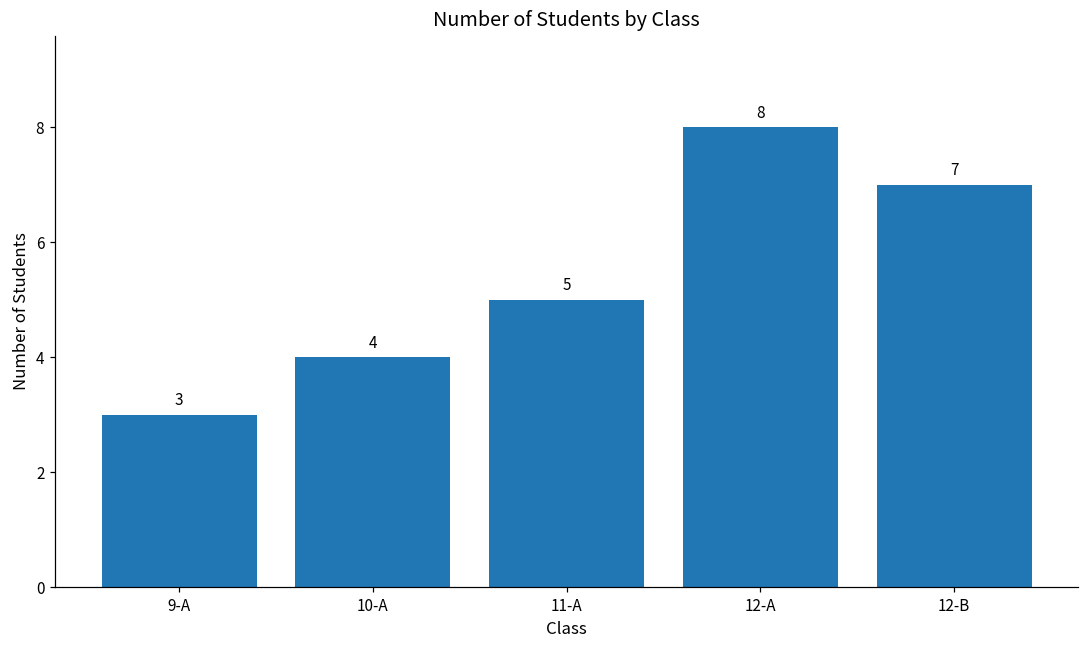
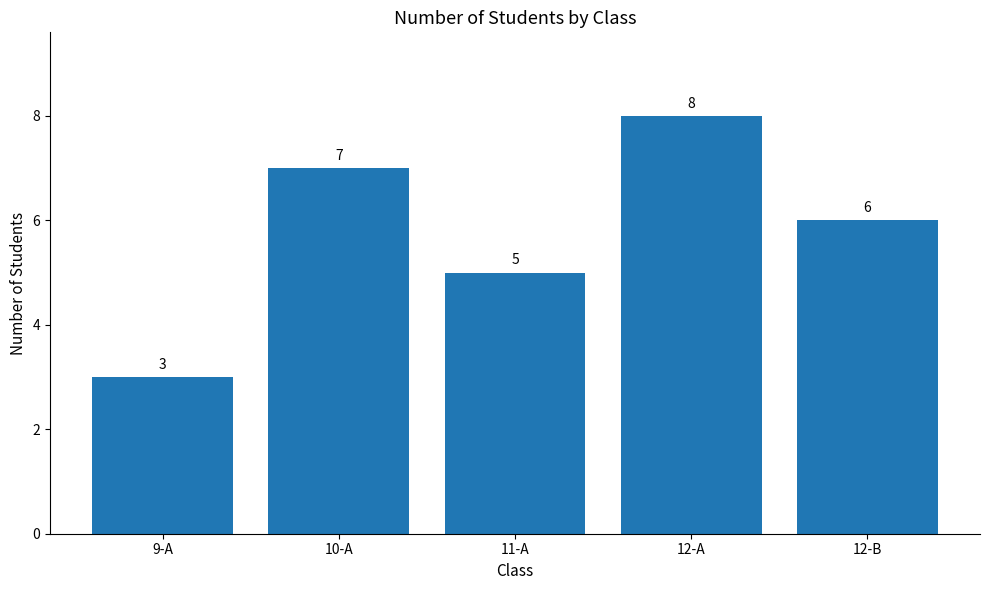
  {
    "9-A": 3,
-   "10-A": 4,
+   "10-A": 7,
    "11-A": 5,
    "12-A": 8,
-   "12-B": 7
+   "12-B": 6
  }
